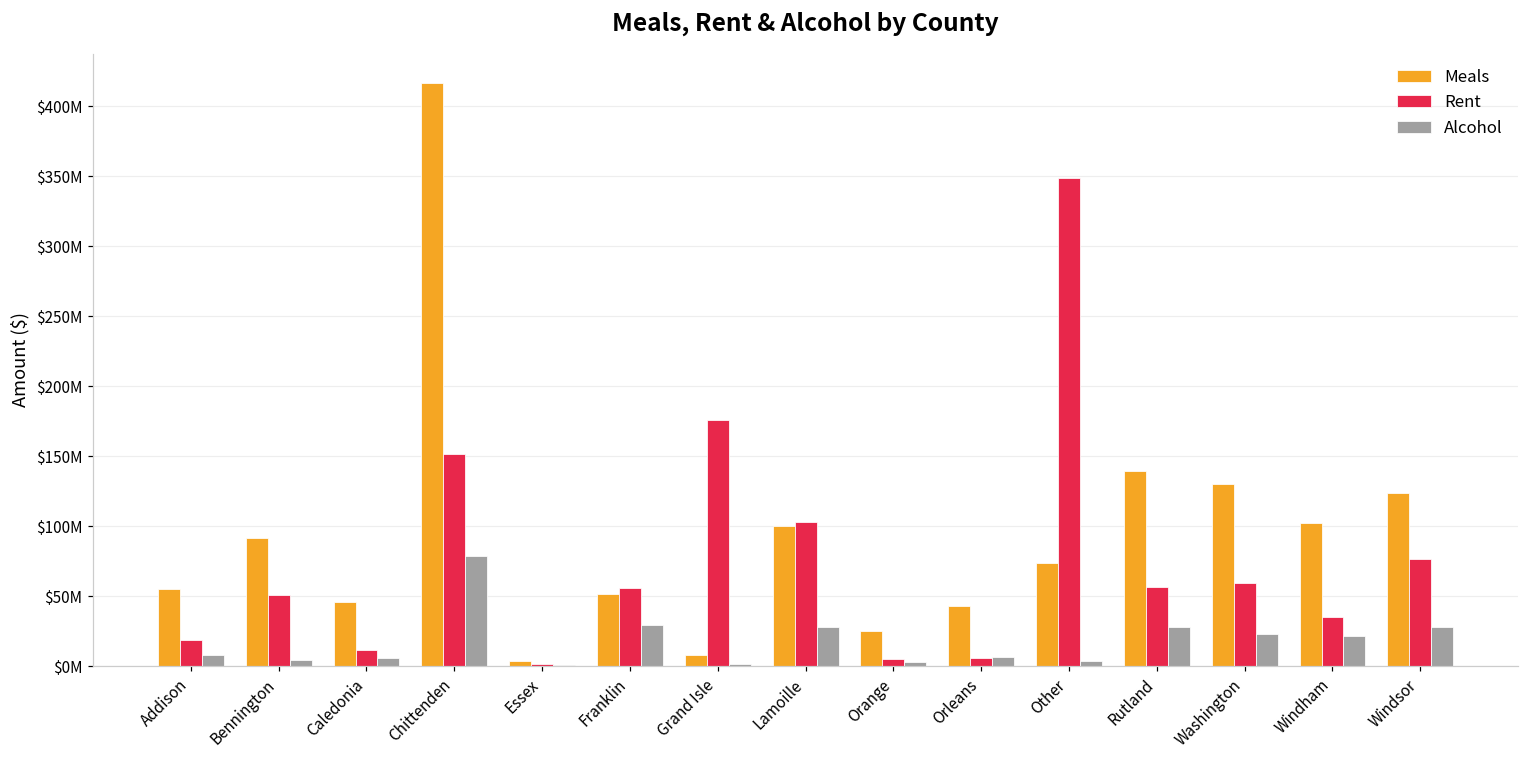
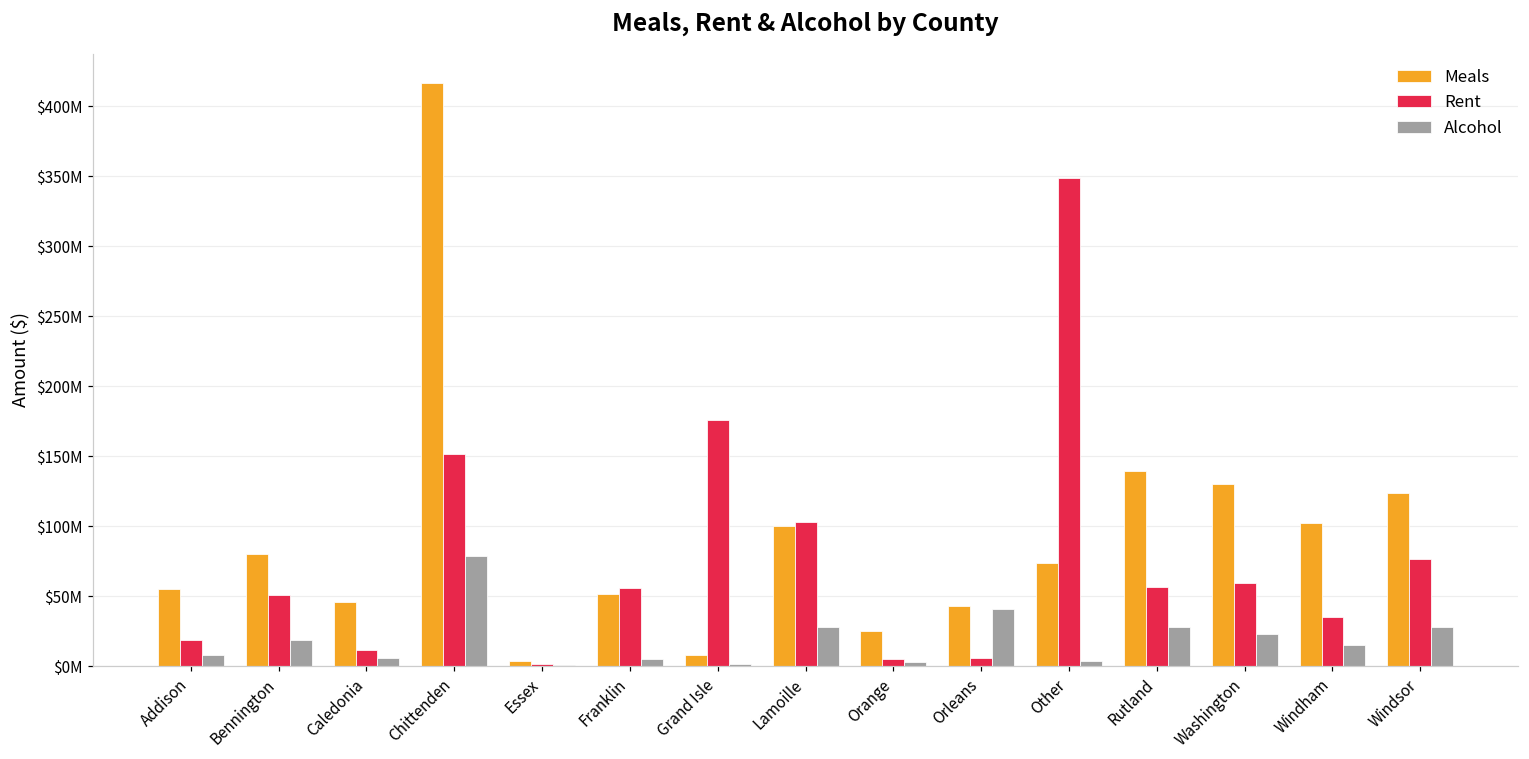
  {
    "Meals": {
      "Addison": "$55000000",
-     "Bennington": "$92000000",
+     "Bennington": "$80000000",
      "Caledonia": "$46000000",
      "Chittenden": "$417000000",
      "Essex": "$4000000",
      "Franklin": "$52000000",
      "Grand Isle": "$8000000",
      "Lamoille": "$100000000",
      "Orange": "$25000000",
      "Orleans": "$43000000",
      "Other": "$73000000",
      "Rutland": "$140000000",
      "Washington": "$130000000",
      "Windham": "$102000000",
      "Windsor": "$124000000"
    },
    "Rent": {
      "Addison": "$19000000",
      "Bennington": "$51000000",
      "Caledonia": "$12000000",
      "Chittenden": "$151000000",
      "Franklin": "$56000000",
      "Grand Isle": "$176000000",
      "Lamoille": "$103000000",
      "Orange": "$5000000",
      "Orleans": "$6000000",
      "Other": "$348000000",
      "Rutland": "$57000000",
      "Washington": "$59000000",
      "Windham": "$35000000",
      "Windsor": "$76000000"
    },
    "Alcohol": {
      "Addison": "$8000000",
-     "Bennington": "$5000000",
+     "Bennington": "$19000000",
      "Caledonia": "$6000000",
      "Chittenden": "$79000000",
-     "Franklin": "$29000000",
+     "Franklin": "$5000000",
      "Lamoille": "$28000000",
      "Orange": "$3000000",
-     "Orleans": "$6000000",
+     "Orleans": "$41000000",
      "Other": "$3000000",
      "Rutland": "$28000000",
      "Washington": "$23000000",
-     "Windham": "$22000000",
+     "Windham": "$15000000",
      "Windsor": "$28000000"
    }
  }
